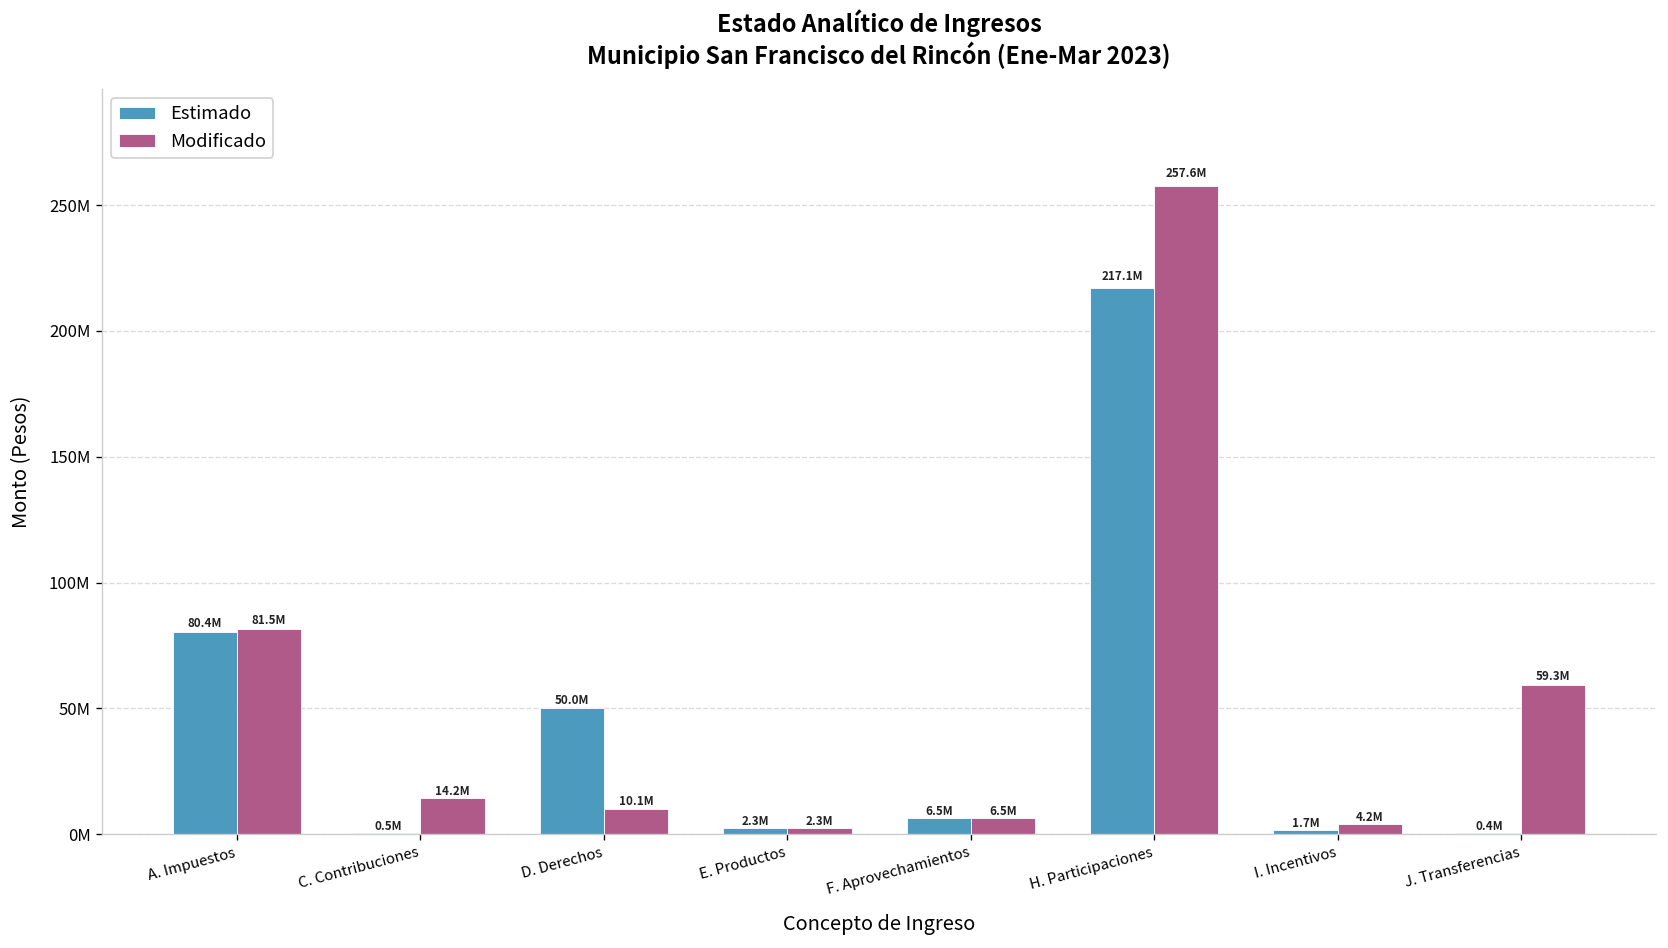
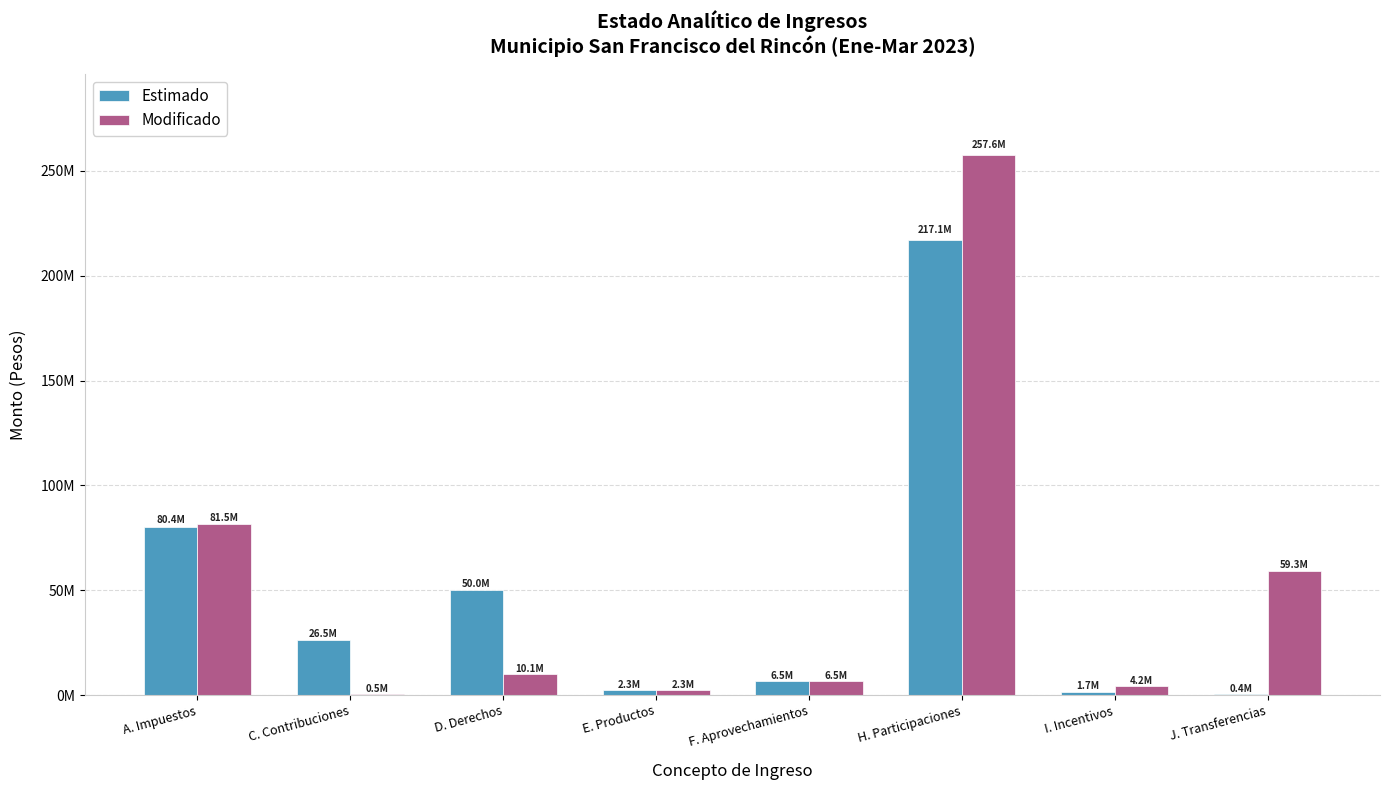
  {
    "Estimado": {
      "A. Impuestos": "80.4M",
-     "C. Contribuciones": "0.5M",
+     "C. Contribuciones": "26.5M",
      "D. Derechos": "50.0M",
      "E. Productos": "2.3M",
      "F. Aprovechamientos": "6.5M",
      "H. Participaciones": "217.1M",
      "I. Incentivos": "1.7M",
      "J. Transferencias": "0.4M"
    },
    "Modificado": {
      "A. Impuestos": "81.5M",
-     "C. Contribuciones": "14.2M",
+     "C. Contribuciones": "0.5M",
      "D. Derechos": "10.1M",
      "E. Productos": "2.3M",
      "F. Aprovechamientos": "6.5M",
      "H. Participaciones": "257.6M",
      "I. Incentivos": "4.2M",
      "J. Transferencias": "59.3M"
    }
  }
